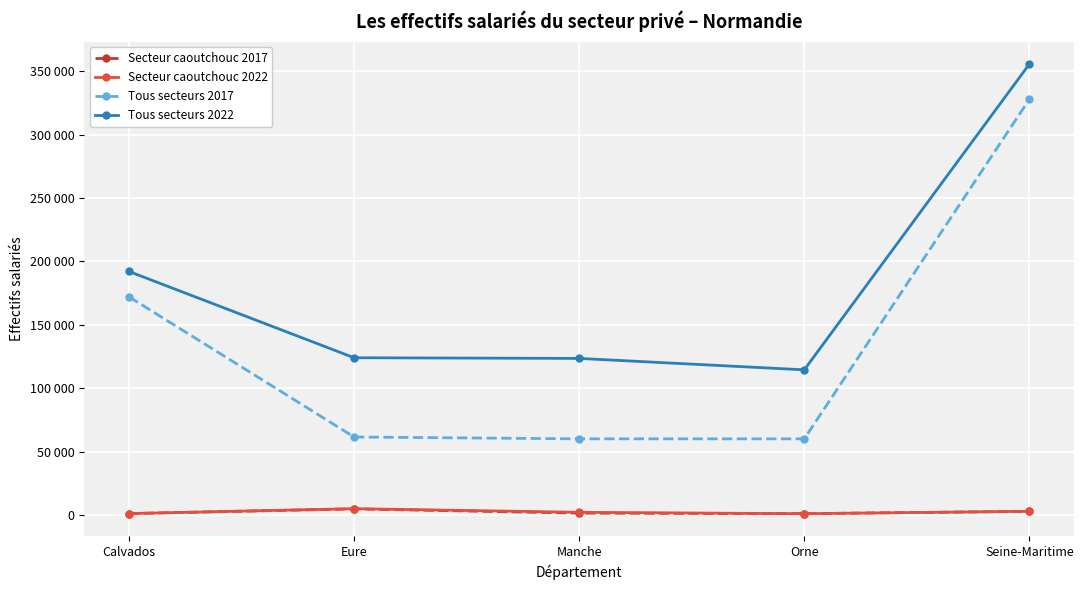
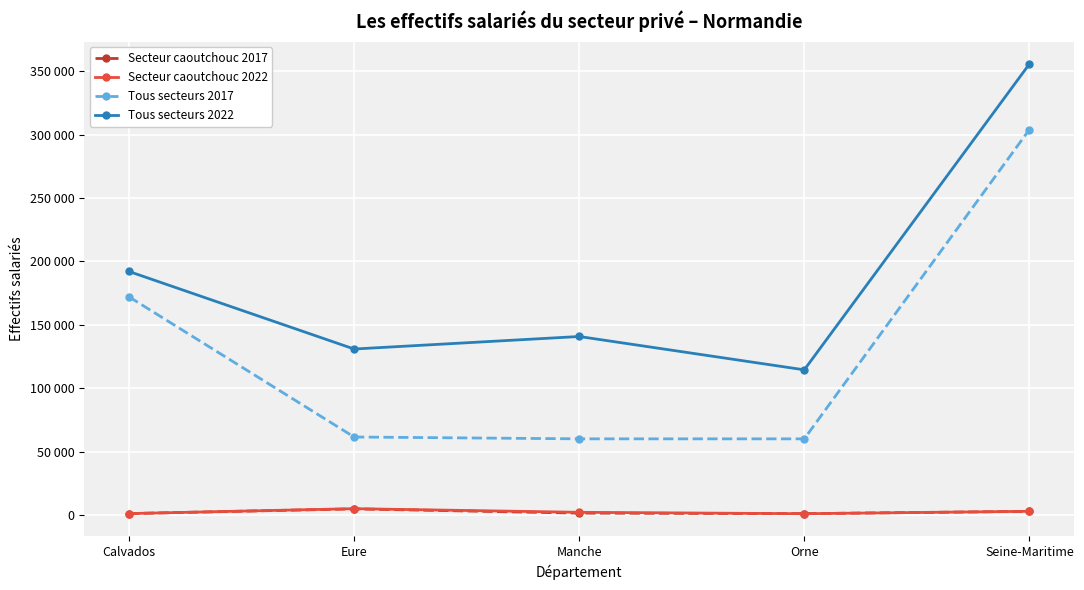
  {
    "Tous secteurs 2017": {
      "Calvados": 172000,
      "Eure": 61000,
      "Manche": 60000,
      "Orne": 60000,
-     "Seine-Maritime": 328000
+     "Seine-Maritime": 304000
    },
    "Tous secteurs 2022": {
      "Calvados": 192000,
-     "Eure": 124000,
-     "Manche": 123000,
+     "Eure": 131000,
+     "Manche": 141000,
      "Orne": 114000,
      "Seine-Maritime": 356000
    }
  }
